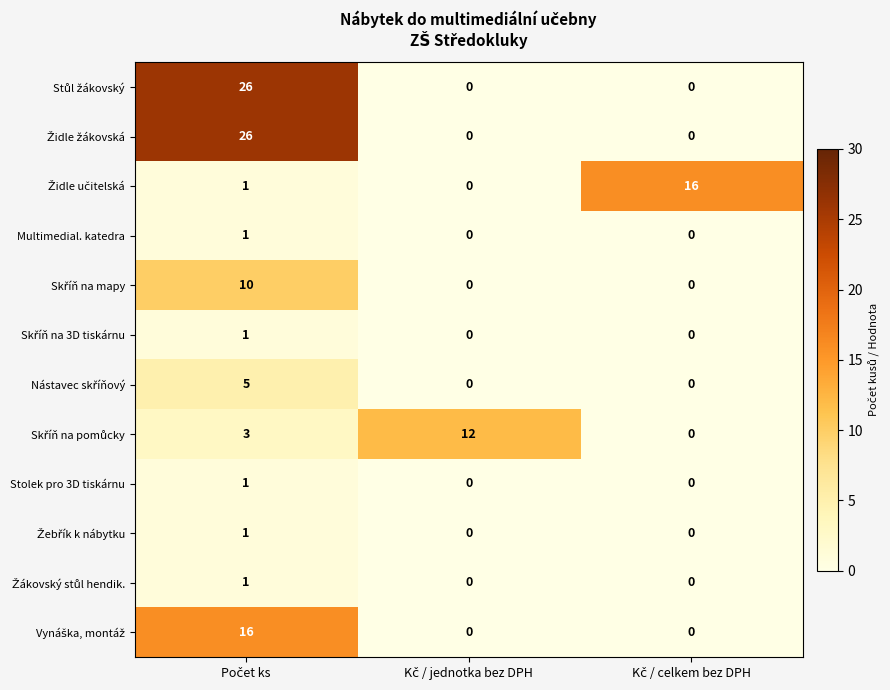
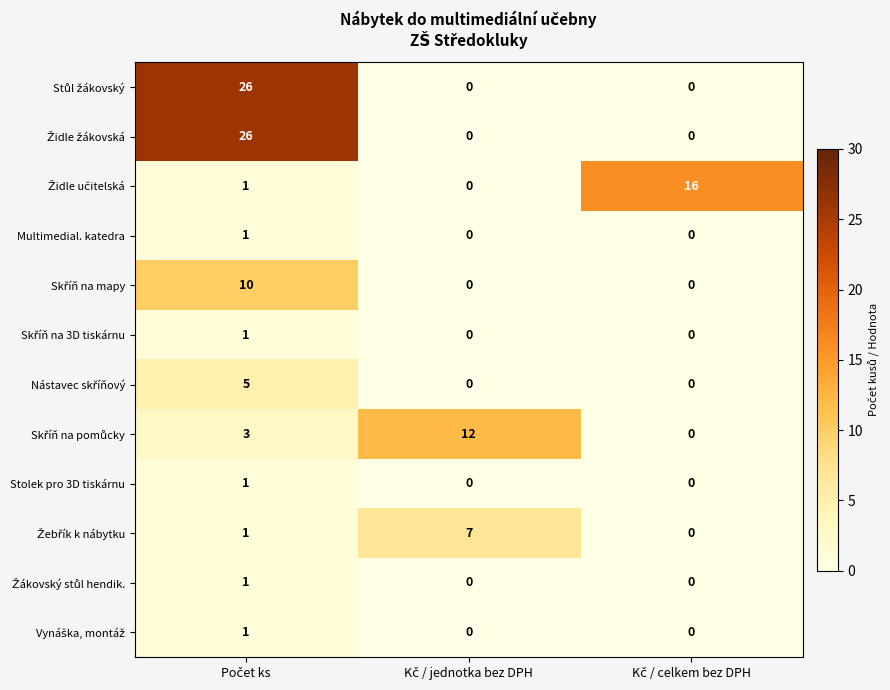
  {
    "Stůl žákovský": {
      "Počet ks": 26,
      "Kč / jednotka bez DPH": 0,
      "Kč / celkem bez DPH": 0
    },
    "Židle žákovská": {
      "Počet ks": 26,
      "Kč / jednotka bez DPH": 0,
      "Kč / celkem bez DPH": 0
    },
    "Židle učitelská": {
      "Počet ks": 1,
      "Kč / jednotka bez DPH": 0,
      "Kč / celkem bez DPH": 16
    },
    "Multimedial. katedra": {
      "Počet ks": 1,
      "Kč / jednotka bez DPH": 0,
      "Kč / celkem bez DPH": 0
    },
    "Skříň na mapy": {
      "Počet ks": 10,
      "Kč / jednotka bez DPH": 0,
      "Kč / celkem bez DPH": 0
    },
    "Skříň na 3D tiskárnu": {
      "Počet ks": 1,
      "Kč / jednotka bez DPH": 0,
      "Kč / celkem bez DPH": 0
    },
    "Nástavec skříňový": {
      "Počet ks": 5,
      "Kč / jednotka bez DPH": 0,
      "Kč / celkem bez DPH": 0
    },
    "Skříň na pomůcky": {
      "Počet ks": 3,
      "Kč / jednotka bez DPH": 12,
      "Kč / celkem bez DPH": 0
    },
    "Stolek pro 3D tiskárnu": {
      "Počet ks": 1,
      "Kč / jednotka bez DPH": 0,
      "Kč / celkem bez DPH": 0
    },
    "Žebřík k nábytku": {
      "Počet ks": 1,
-     "Kč / jednotka bez DPH": 0,
+     "Kč / jednotka bez DPH": 7,
      "Kč / celkem bez DPH": 0
    },
    "Žákovský stůl hendik.": {
      "Počet ks": 1,
      "Kč / jednotka bez DPH": 0,
      "Kč / celkem bez DPH": 0
    },
    "Vynáška, montáž": {
-     "Počet ks": 16,
+     "Počet ks": 1,
      "Kč / jednotka bez DPH": 0,
      "Kč / celkem bez DPH": 0
    }
  }
